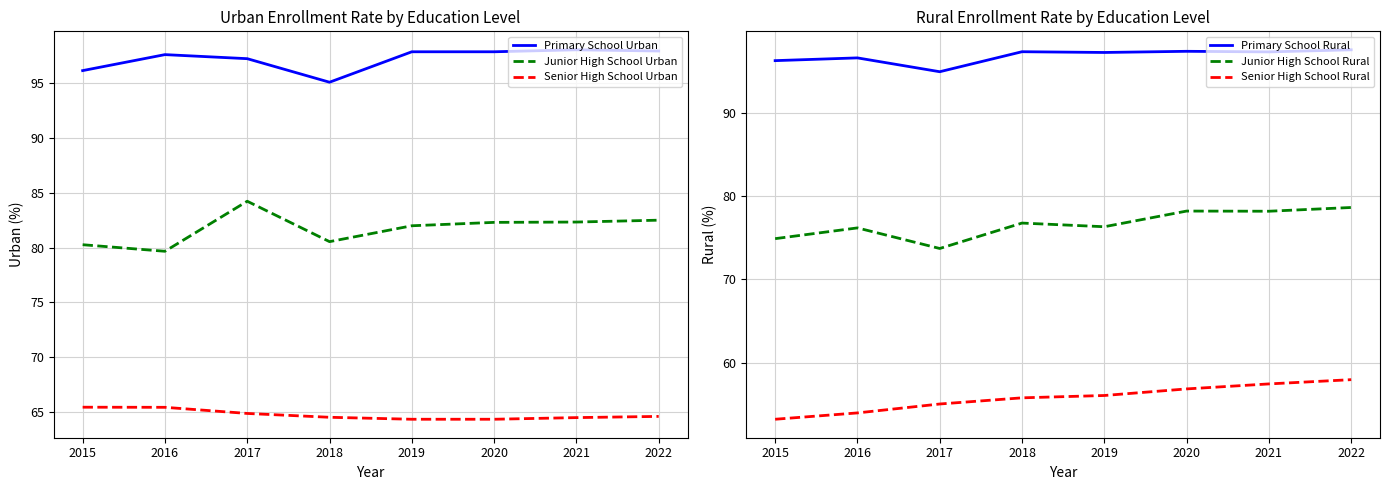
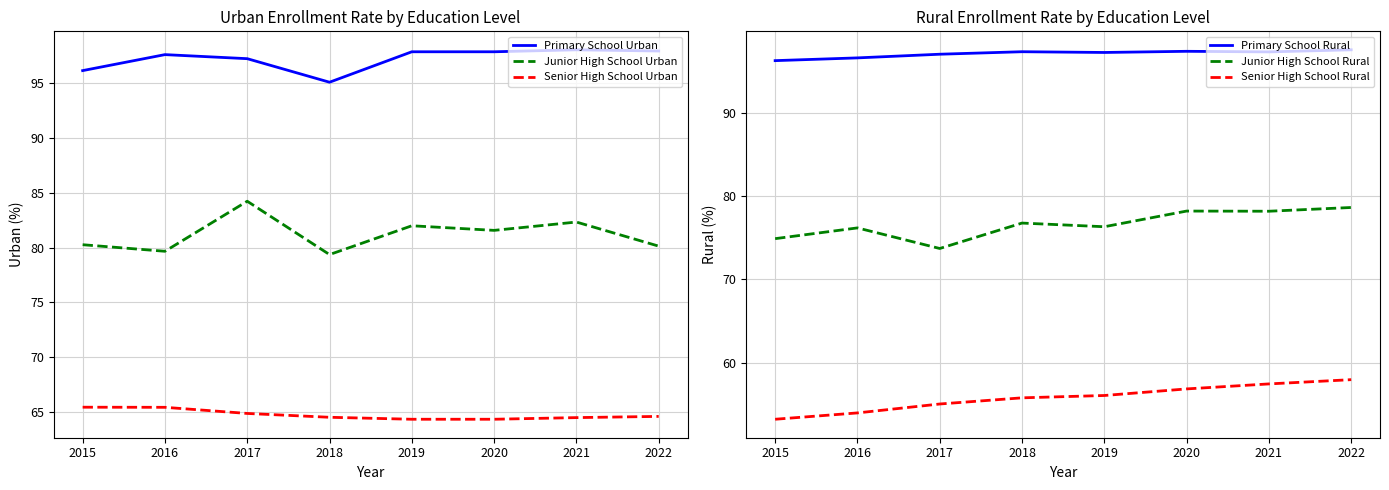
  {
    "Urban Enrollment Rate by Education Level": {
      "Primary School Urban": {
        "2015": 96.2,
        "2016": 97.6,
        "2017": 97.3,
        "2018": 95.1,
        "2019": 97.9,
        "2020": 97.9
      },
      "Junior High School Urban": {
        "2015": 80.3,
        "2016": 79.7,
        "2017": 84.2,
-       "2018": 80.6,
+       "2018": 79.4,
        "2019": 82.0,
-       "2020": 82.3,
+       "2020": 81.6,
        "2021": 82.3,
-       "2022": 82.5
+       "2022": 80.1
      },
      "Senior High School Urban": {
        "2015": 65.4,
        "2016": 65.4,
        "2017": 64.9,
        "2018": 64.5,
        "2019": 64.3,
        "2020": 64.3,
        "2021": 64.5,
        "2022": 64.6
      }
    },
    "Rural Enrollment Rate by Education Level": {
      "Primary School Rural": {
        "2015": 96,
        "2016": 97,
-       "2017": 95,
+       "2017": 97,
        "2018": 97,
        "2019": 97,
        "2020": 97
      },
      "Junior High School Rural": {
        "2015": 75,
        "2016": 76,
        "2017": 74,
        "2018": 77,
        "2019": 76,
        "2020": 78,
        "2021": 78,
        "2022": 79
      },
      "Senior High School Rural": {
        "2015": 53,
        "2016": 54,
        "2017": 55,
        "2018": 56,
        "2019": 56,
        "2020": 57,
        "2021": 57,
        "2022": 58
      }
    }
  }
